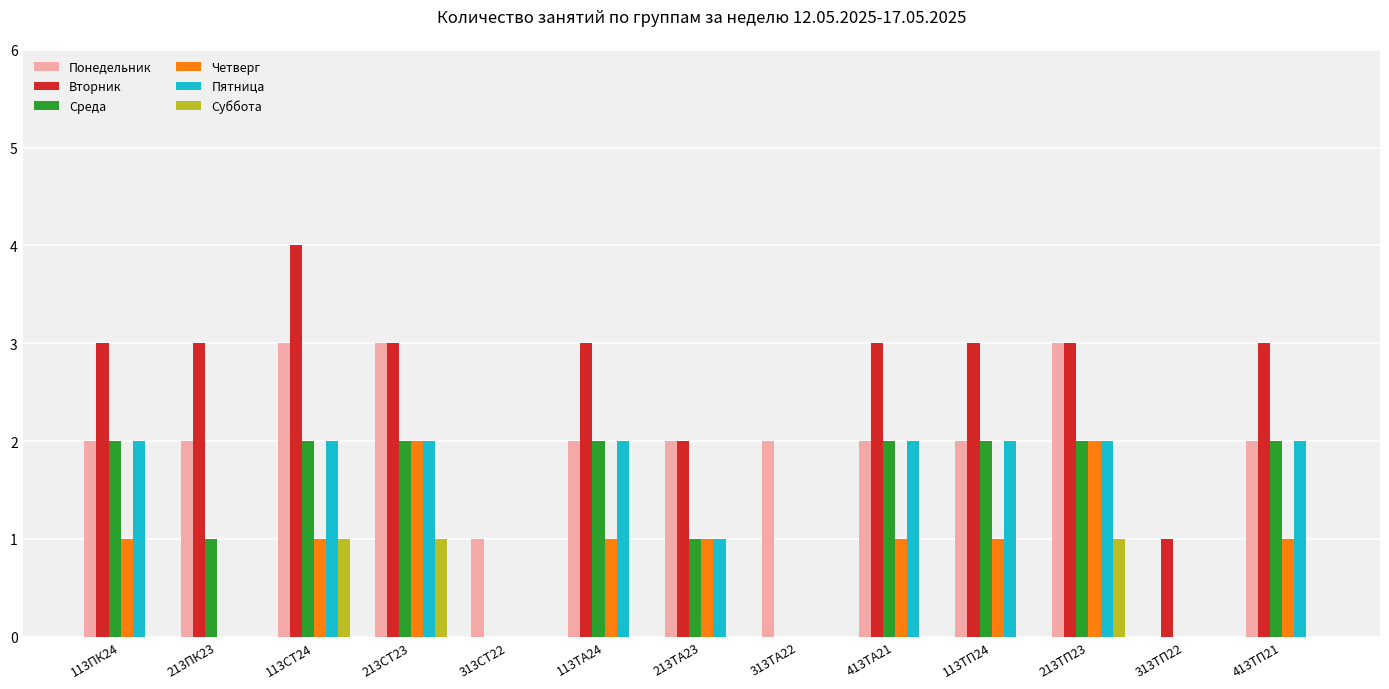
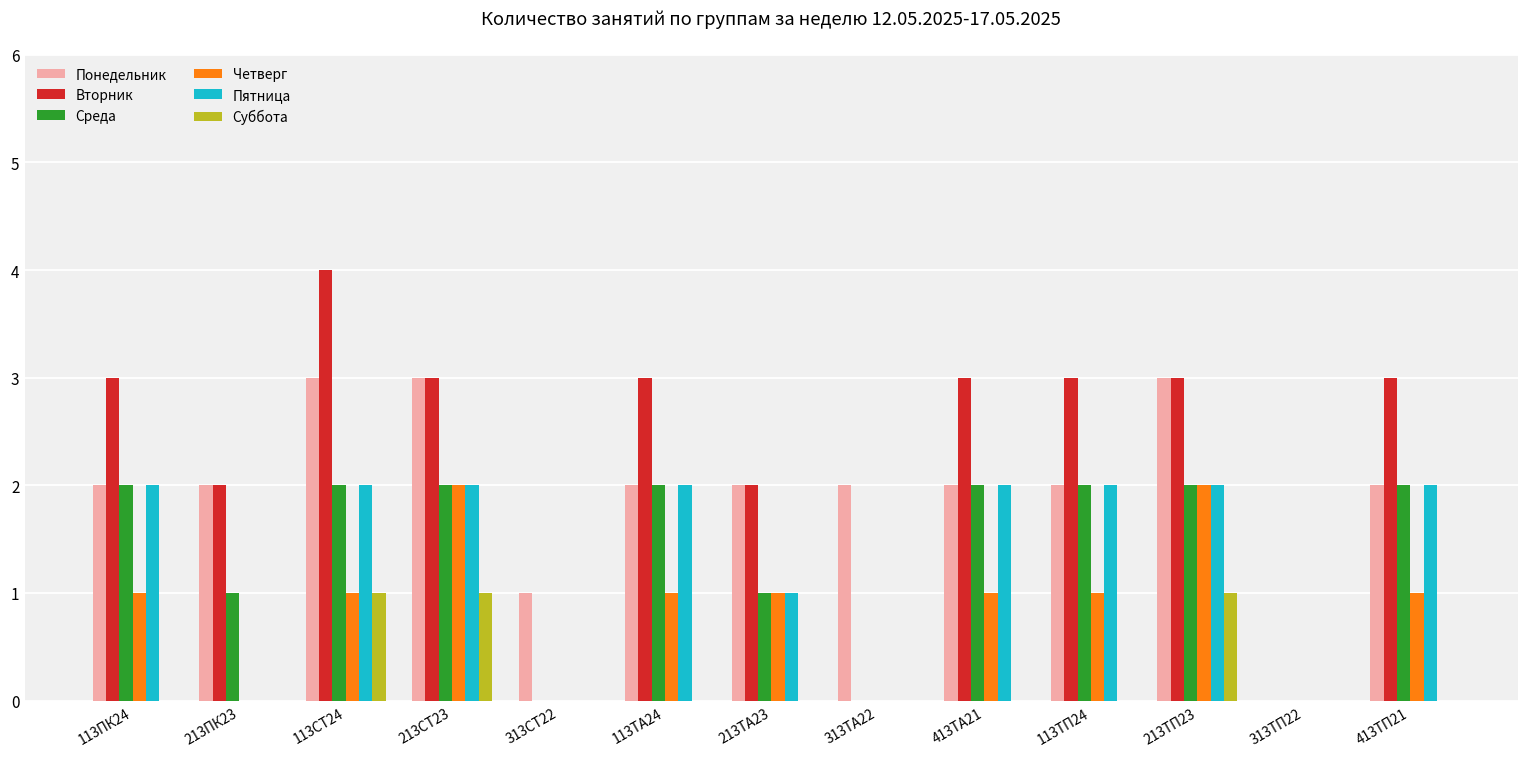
  {
    "Понедельник": {
      "113ПК24": 2,
      "213ПК23": 2,
      "113СТ24": 3,
      "213СТ23": 3,
      "313СТ22": 1,
      "113ТА24": 2,
      "213ТА23": 2,
      "313ТА22": 2,
      "413ТА21": 2,
      "113ТП24": 2,
      "213ТП23": 3,
      "313ТП22": 0,
      "413ТП21": 2
    },
    "Вторник": {
      "113ПК24": 3,
-     "213ПК23": 3,
+     "213ПК23": 2,
      "113СТ24": 4,
      "213СТ23": 3,
      "313СТ22": 0,
      "113ТА24": 3,
      "213ТА23": 2,
      "313ТА22": 0,
      "413ТА21": 3,
      "113ТП24": 3,
      "213ТП23": 3,
-     "313ТП22": 1,
+     "313ТП22": 0,
      "413ТП21": 3
    },
    "Среда": {
      "113ПК24": 2,
      "213ПК23": 1,
      "113СТ24": 2,
      "213СТ23": 2,
      "313СТ22": 0,
      "113ТА24": 2,
      "213ТА23": 1,
      "313ТА22": 0,
      "413ТА21": 2,
      "113ТП24": 2,
      "213ТП23": 2,
      "313ТП22": 0,
      "413ТП21": 2
    },
    "Четверг": {
      "113ПК24": 1,
      "213ПК23": 0,
      "113СТ24": 1,
      "213СТ23": 2,
      "313СТ22": 0,
      "113ТА24": 1,
      "213ТА23": 1,
      "313ТА22": 0,
      "413ТА21": 1,
      "113ТП24": 1,
      "213ТП23": 2,
      "313ТП22": 0,
      "413ТП21": 1
    },
    "Пятница": {
      "113ПК24": 2,
      "213ПК23": 0,
      "113СТ24": 2,
      "213СТ23": 2,
      "313СТ22": 0,
      "113ТА24": 2,
      "213ТА23": 1,
      "313ТА22": 0,
      "413ТА21": 2,
      "113ТП24": 2,
      "213ТП23": 2,
      "313ТП22": 0,
      "413ТП21": 2
    },
    "Суббота": {
      "113ПК24": 0,
      "213ПК23": 0,
      "113СТ24": 1,
      "213СТ23": 1,
      "313СТ22": 0,
      "113ТА24": 0,
      "213ТА23": 0,
      "313ТА22": 0,
      "413ТА21": 0,
      "113ТП24": 0,
      "213ТП23": 1,
      "313ТП22": 0,
      "413ТП21": 0
    }
  }
